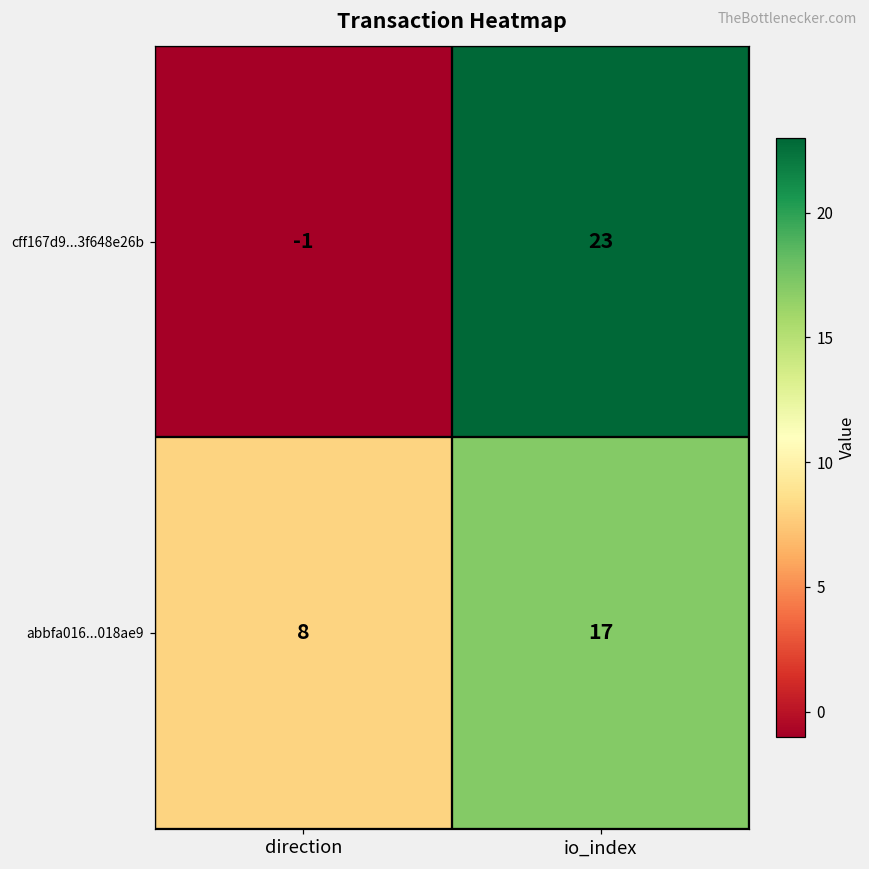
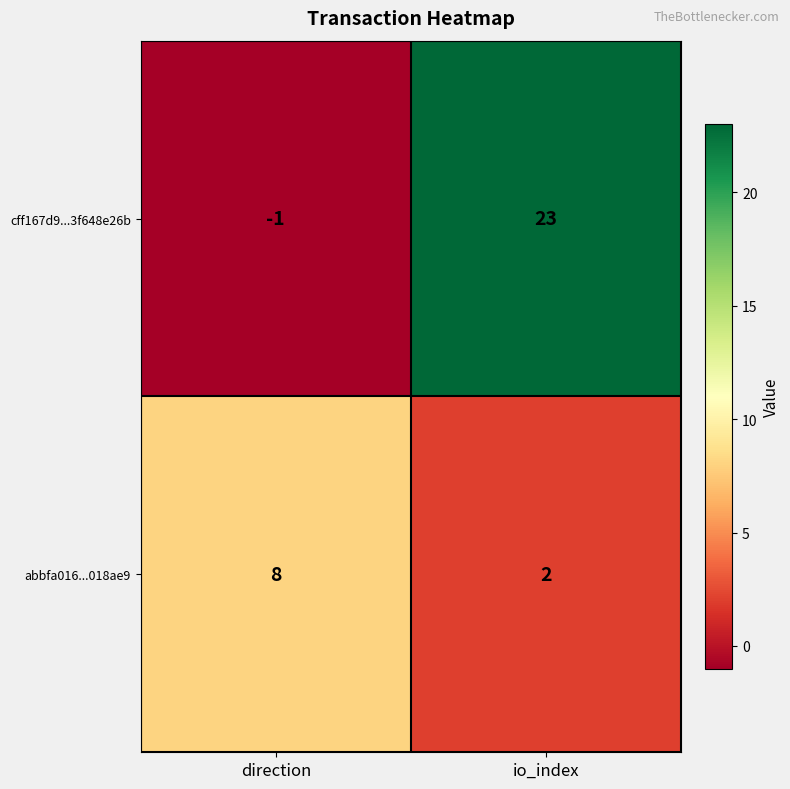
  {
    "cff167d9...3f648e26b": {
      "direction": -1,
      "io_index": 23
    },
    "abbfa016...018ae9": {
      "direction": 8,
-     "io_index": 17
+     "io_index": 2
    }
  }
